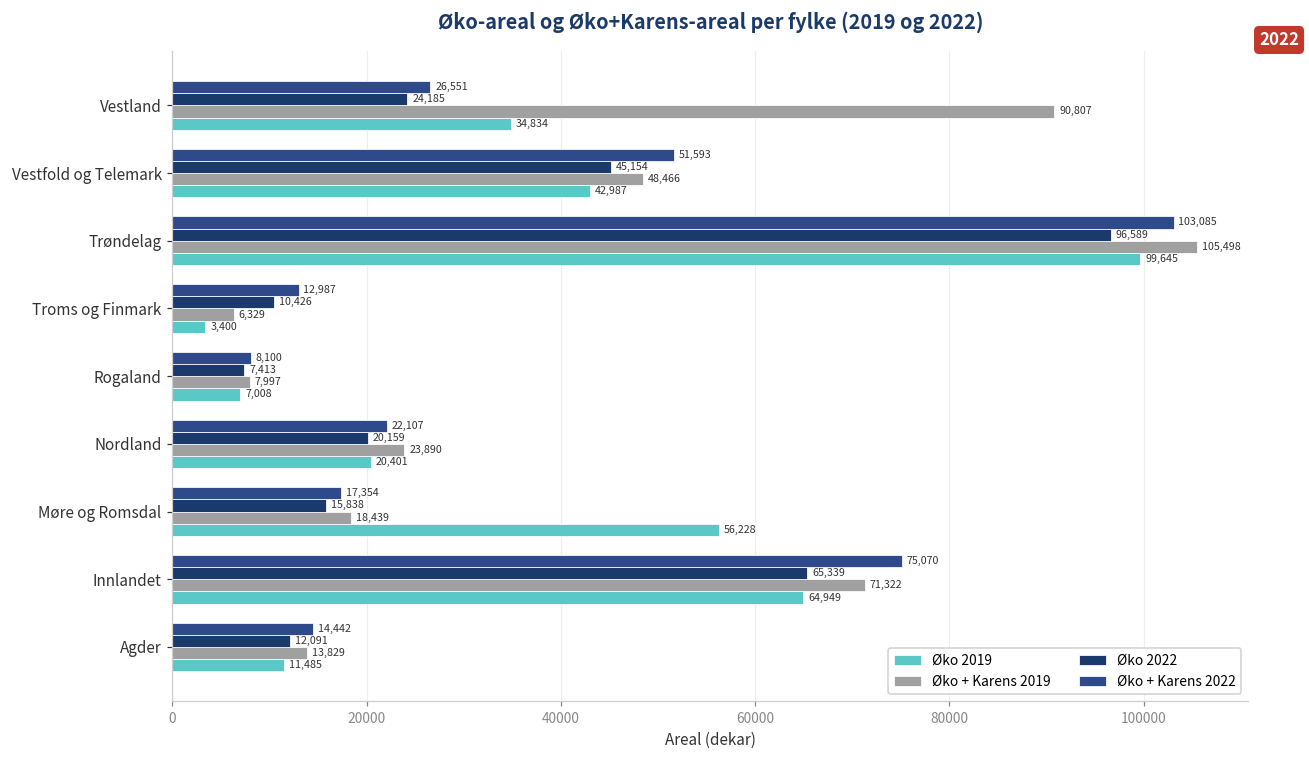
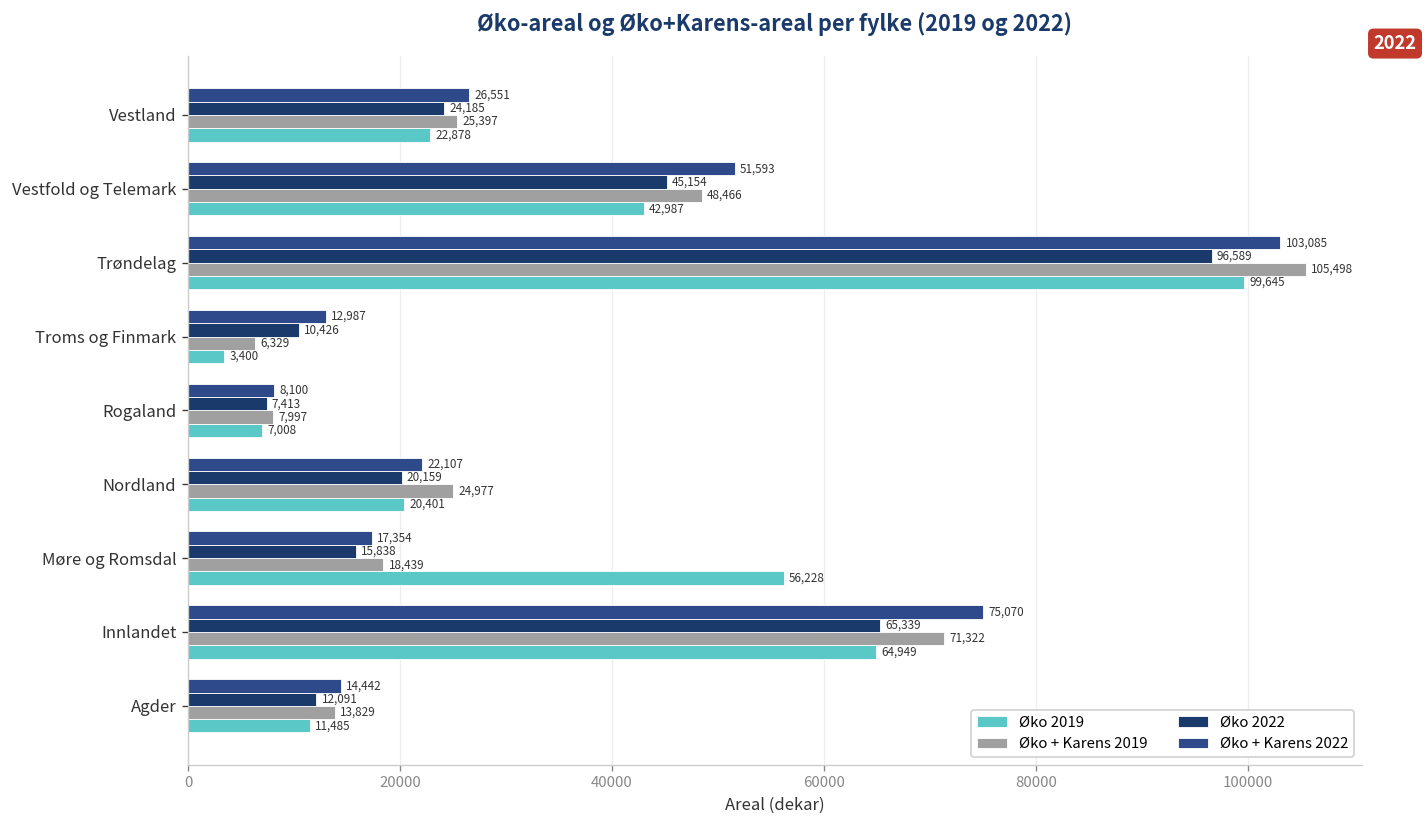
  {
    "Øko 2019": {
-     "Vestland": "34,834",
+     "Vestland": "22,878",
      "Vestfold og Telemark": "42,987",
      "Trøndelag": "99,645",
      "Troms og Finmark": "3,400",
      "Nordland": "20,401",
      "Møre og Romsdal": "56,228",
      "Innlandet": "64,949",
      "Agder": "11,485"
    },
    "Øko + Karens 2019": {
-     "Vestland": "90,807",
+     "Vestland": "25,397",
      "Vestfold og Telemark": "48,466",
      "Trøndelag": "105,498",
      "Troms og Finmark": "6,329",
-     "Nordland": "23,890",
+     "Nordland": "24,977",
      "Innlandet": "71,322",
      "Agder": "13,829"
    }
  }
